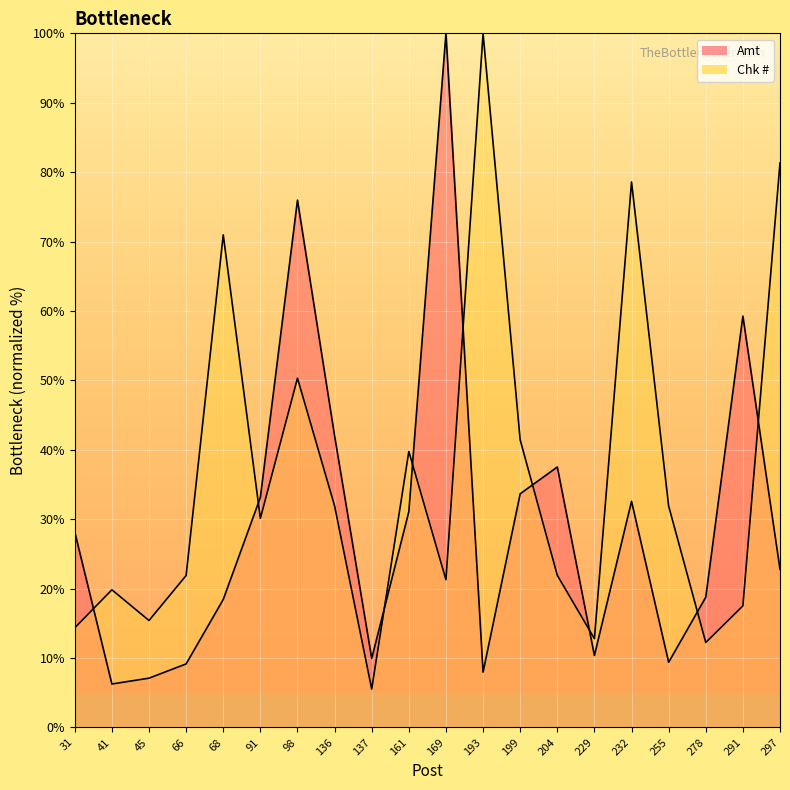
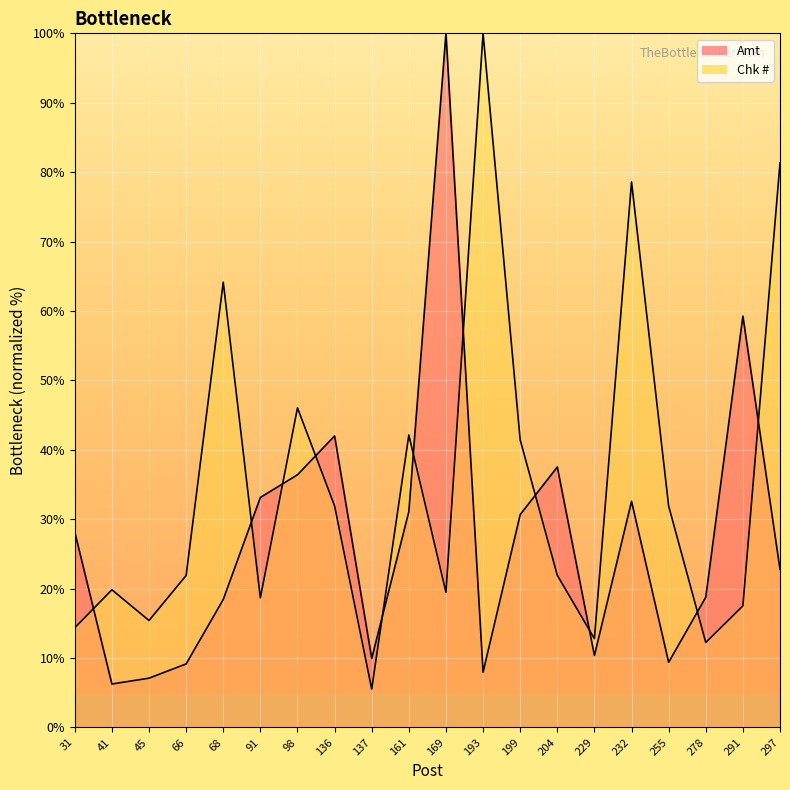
  {
    "Amt": {
      "31": "28%",
      "41": "6%",
      "45": "7%",
      "66": "9%",
      "68": "18%",
      "91": "33%",
-     "98": "76%",
+     "98": "36%",
      "136": "42%",
      "137": "10%",
      "161": "31%",
      "169": "100%",
      "193": "8%",
-     "199": "34%",
+     "199": "31%",
      "204": "38%",
      "229": "10%",
      "232": "33%",
      "255": "9%",
      "278": "19%",
      "291": "59%",
      "297": "23%"
    },
    "Chk #": {
      "31": "14%",
      "41": "20%",
      "45": "15%",
      "66": "22%",
-     "68": "71%",
-     "91": "30%",
-     "98": "50%",
+     "68": "64%",
+     "91": "19%",
+     "98": "46%",
      "136": "32%",
      "137": "6%",
-     "161": "40%",
-     "169": "21%",
+     "161": "42%",
+     "169": "19%",
      "193": "100%",
      "199": "41%",
      "204": "22%",
      "229": "13%",
      "232": "79%",
      "255": "32%",
      "278": "12%",
      "291": "18%",
      "297": "81%"
    }
  }
